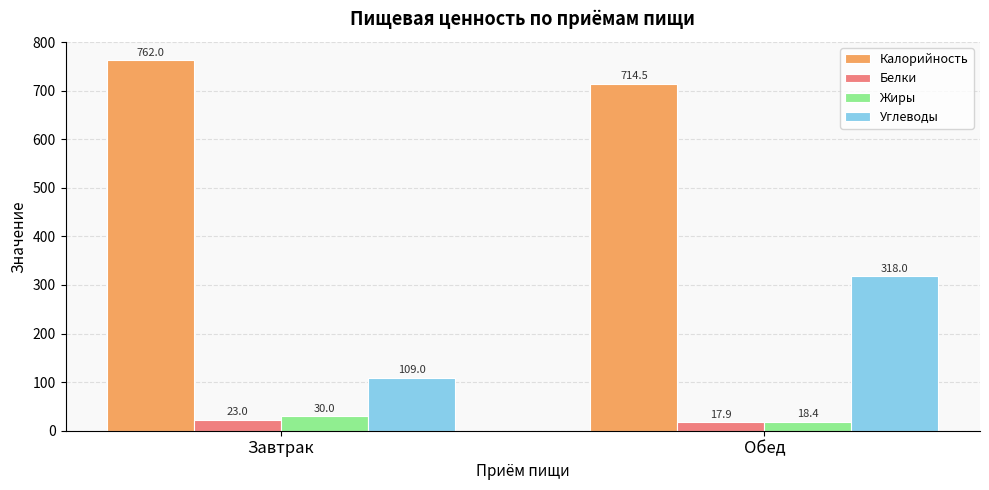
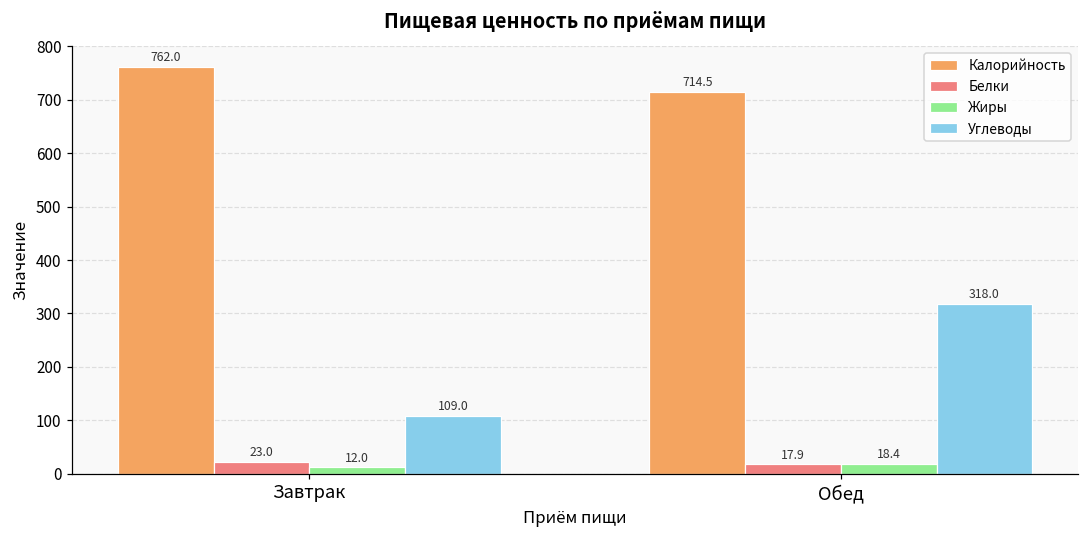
  {
    "Жиры": {
-     "Завтрак": 30.0,
+     "Завтрак": 12.0,
      "Обед": 18.4
    },
    "Углеводы": {
      "Завтрак": 109.0,
      "Обед": 318.0
    }
  }
